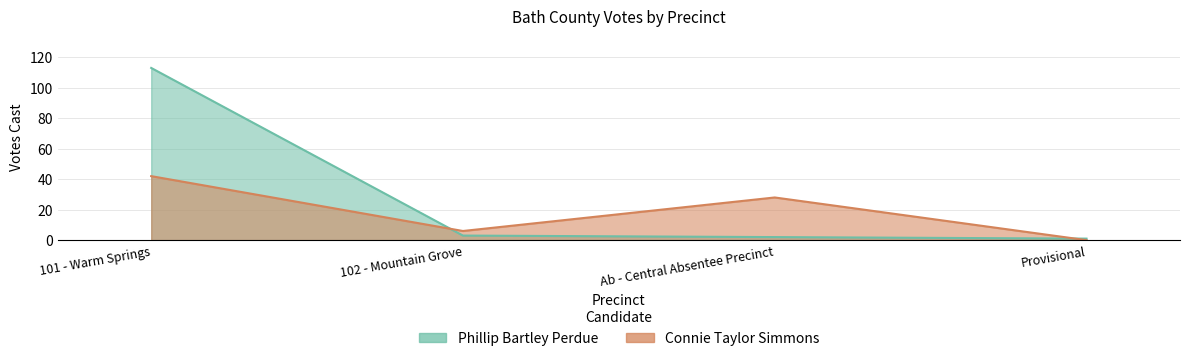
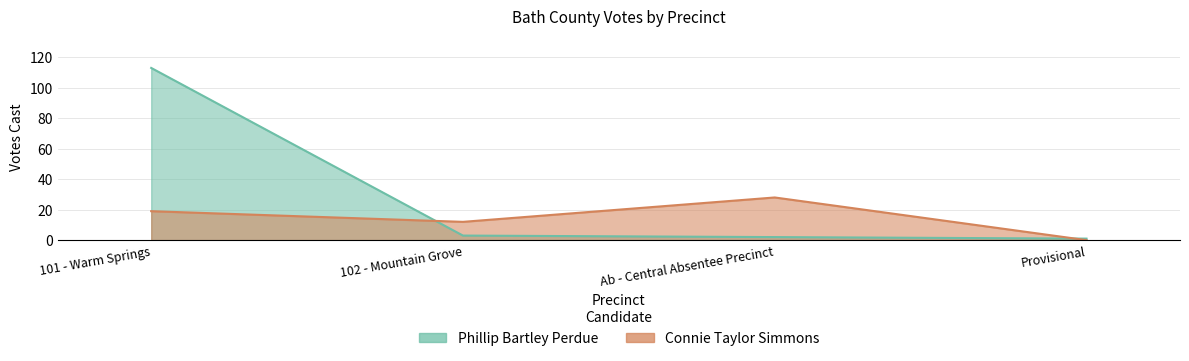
  {
    "Phillip Bartley Perdue": {
      "101 - Warm Springs": 113,
      "102 - Mountain Grove": 3,
      "Ab - Central Absentee Precinct": 2
    },
    "Connie Taylor Simmons": {
-     "101 - Warm Springs": 42,
-     "102 - Mountain Grove": 6,
+     "101 - Warm Springs": 19,
+     "102 - Mountain Grove": 12,
      "Ab - Central Absentee Precinct": 28
    }
  }
